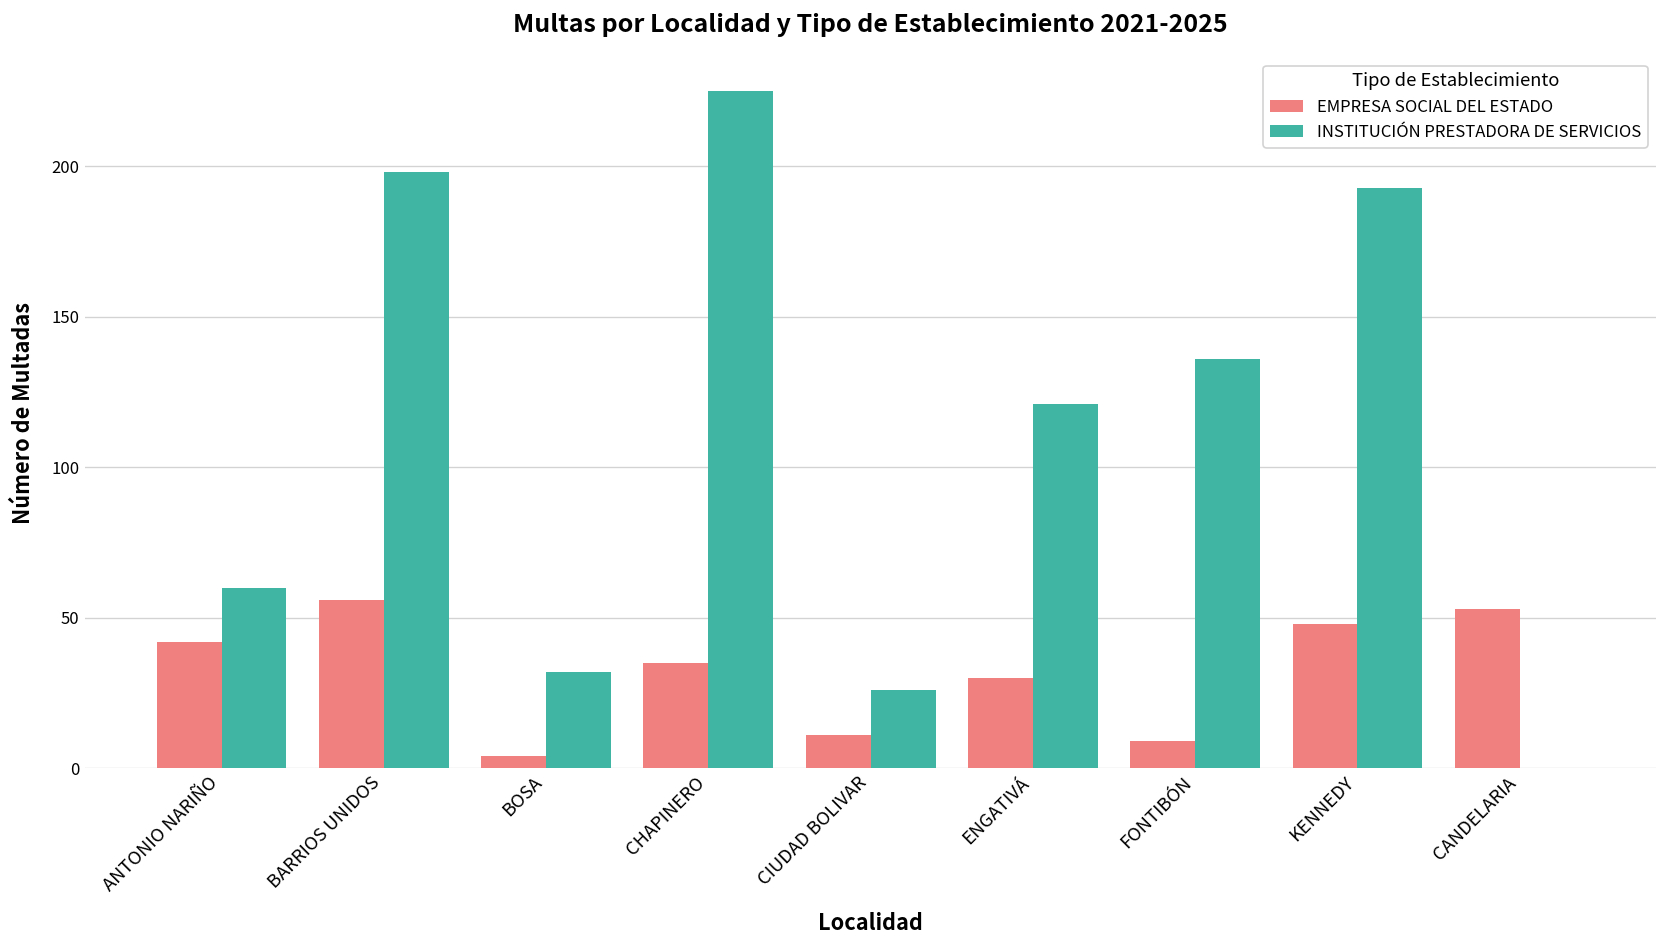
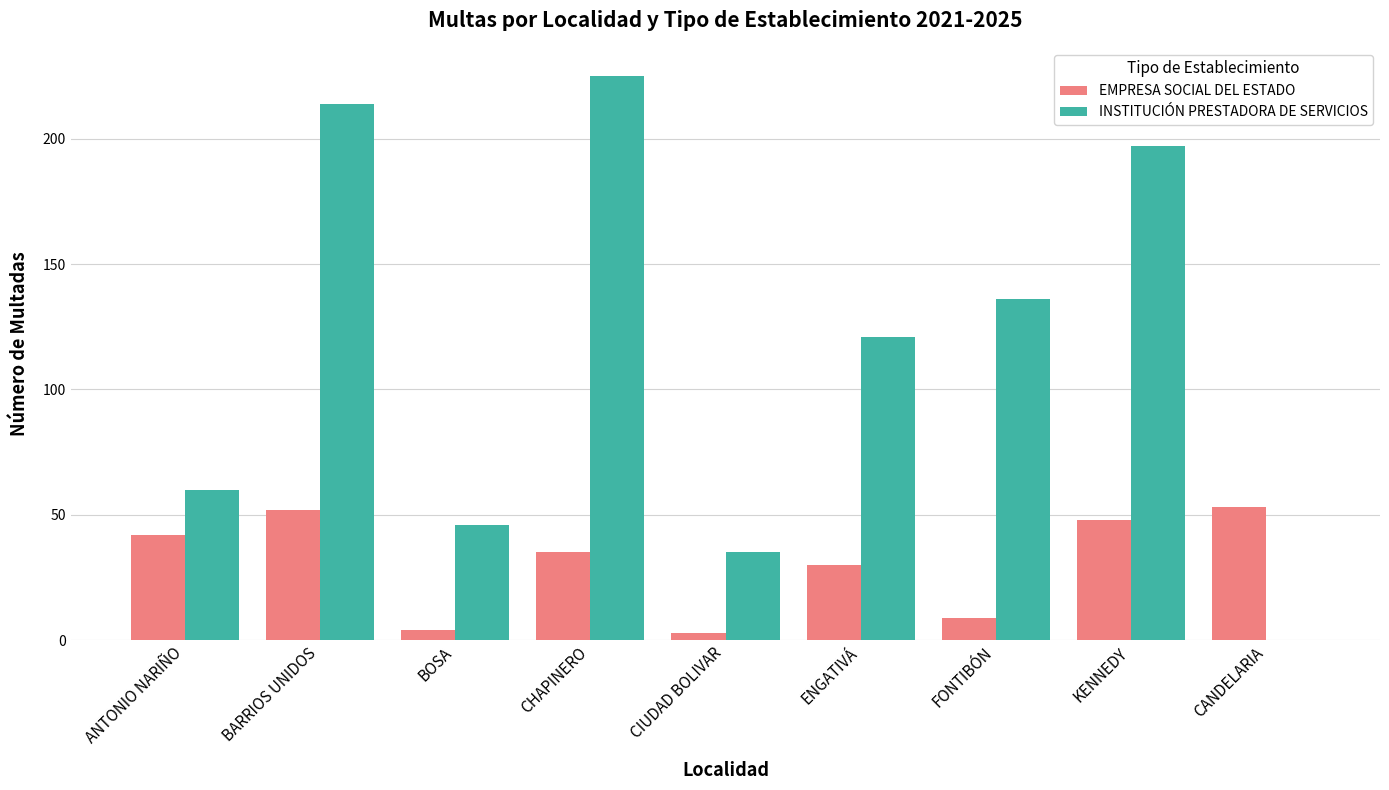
  {
    "EMPRESA SOCIAL DEL ESTADO": {
      "ANTONIO NARIÑO": 42,
-     "BARRIOS UNIDOS": 56,
+     "BARRIOS UNIDOS": 52,
      "BOSA": 4,
      "CHAPINERO": 35,
-     "CIUDAD BOLIVAR": 11,
+     "CIUDAD BOLIVAR": 3,
      "ENGATIVÁ": 30,
      "FONTIBÓN": 9,
      "KENNEDY": 48,
      "CANDELARIA": 53
    },
    "INSTITUCIÓN PRESTADORA DE SERVICIOS": {
      "ANTONIO NARIÑO": 60,
-     "BARRIOS UNIDOS": 198,
-     "BOSA": 32,
+     "BARRIOS UNIDOS": 214,
+     "BOSA": 46,
      "CHAPINERO": 225,
-     "CIUDAD BOLIVAR": 26,
+     "CIUDAD BOLIVAR": 35,
      "ENGATIVÁ": 121,
      "FONTIBÓN": 136,
-     "KENNEDY": 193,
+     "KENNEDY": 197,
      "CANDELARIA": 0
    }
  }
